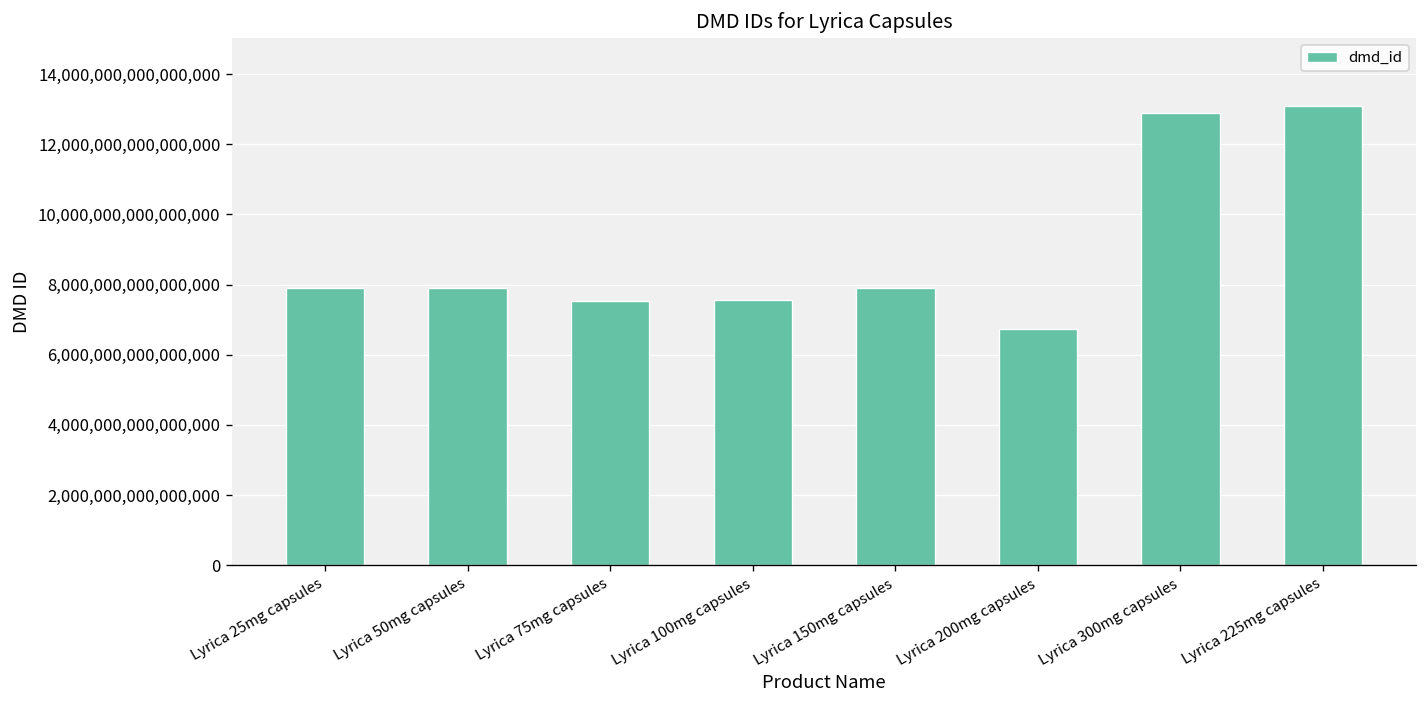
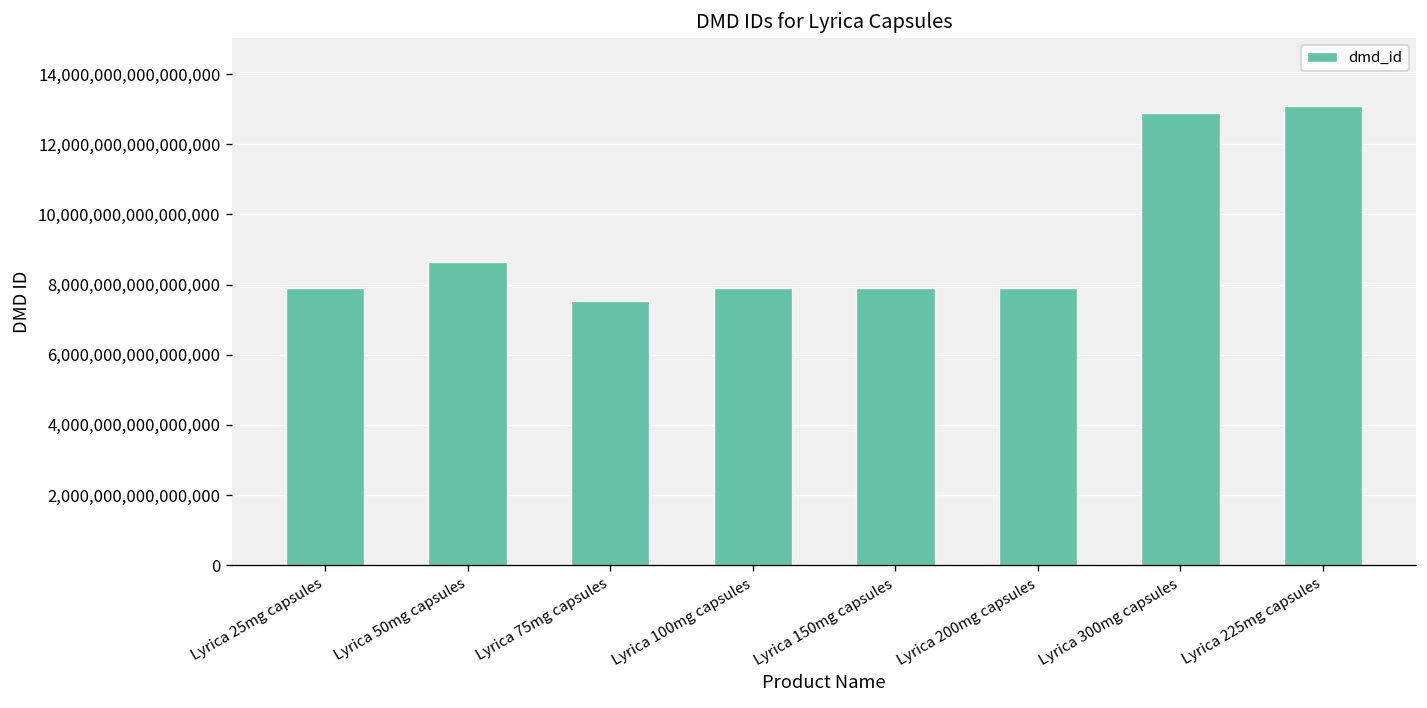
  {
    "Lyrica 25mg capsules": "7,900,000,000,000,000",
-   "Lyrica 50mg capsules": "7,900,000,000,000,000",
+   "Lyrica 50mg capsules": "8,600,000,000,000,000",
    "Lyrica 75mg capsules": "7,500,000,000,000,000",
-   "Lyrica 100mg capsules": "7,500,000,000,000,000",
+   "Lyrica 100mg capsules": "7,900,000,000,000,000",
    "Lyrica 150mg capsules": "7,900,000,000,000,000",
-   "Lyrica 200mg capsules": "6,700,000,000,000,000",
+   "Lyrica 200mg capsules": "7,900,000,000,000,000",
    "Lyrica 300mg capsules": "12,900,000,000,000,000",
    "Lyrica 225mg capsules": "13,100,000,000,000,000"
  }
